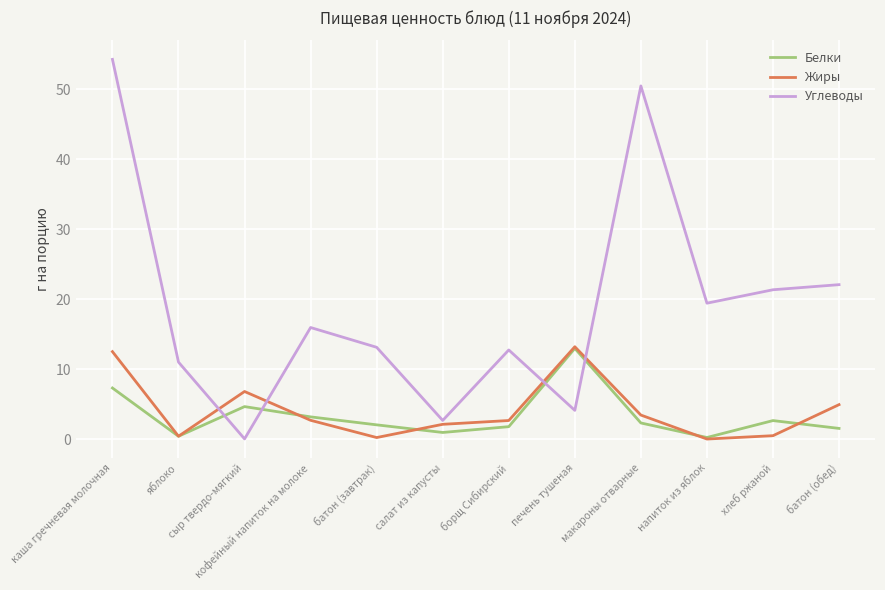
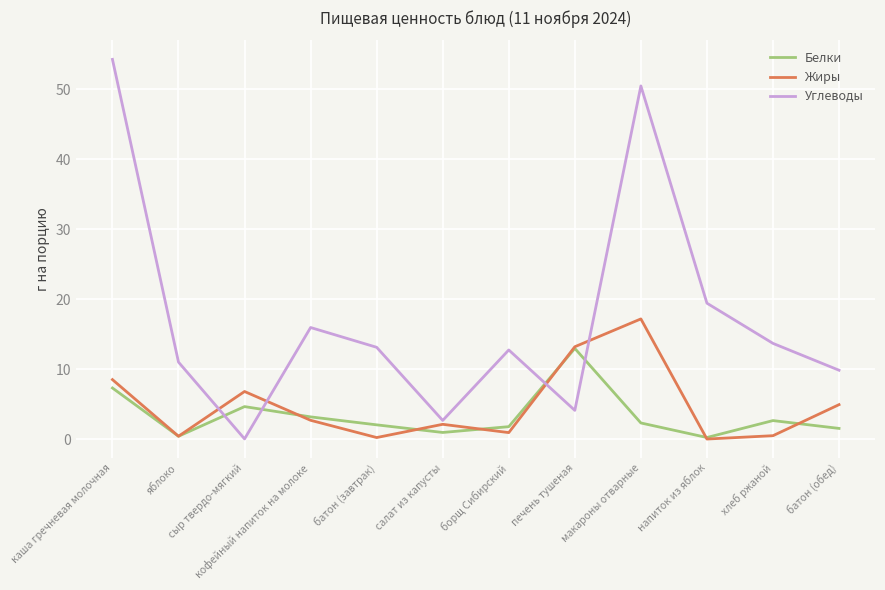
  {
    "Белки": {
      "каша гречневая молочная": 7,
      "сыр твердо-мягкий": 5,
      "кофейный напиток на молоке": 3,
      "батон (завтрак)": 2,
      "салат из капусты": 1,
      "борщ Сибирский": 2,
      "макароны отварные": 2,
      "хлеб ржаной": 3,
      "батон (обед)": 2
    },
    "Жиры": {
-     "каша гречневая молочная": 13,
+     "каша гречневая молочная": 9,
      "сыр твердо-мягкий": 7,
      "кофейный напиток на молоке": 3,
      "батон (завтрак)": 0,
      "салат из капусты": 2,
-     "борщ Сибирский": 3,
-     "макароны отварные": 3,
+     "борщ Сибирский": 1,
+     "макароны отварные": 17,
      "хлеб ржаной": 0,
      "батон (обед)": 5
    },
    "Углеводы": {
      "каша гречневая молочная": 54,
      "яблоко": 11,
      "сыр твердо-мягкий": 0,
      "кофейный напиток на молоке": 16,
      "батон (завтрак)": 13,
      "салат из капусты": 3,
      "борщ Сибирский": 13,
      "печень тушеная": 4,
      "макароны отварные": 51,
      "напиток из яблок": 19,
-     "хлеб ржаной": 21,
-     "батон (обед)": 22
+     "хлеб ржаной": 14,
+     "батон (обед)": 10
    }
  }
